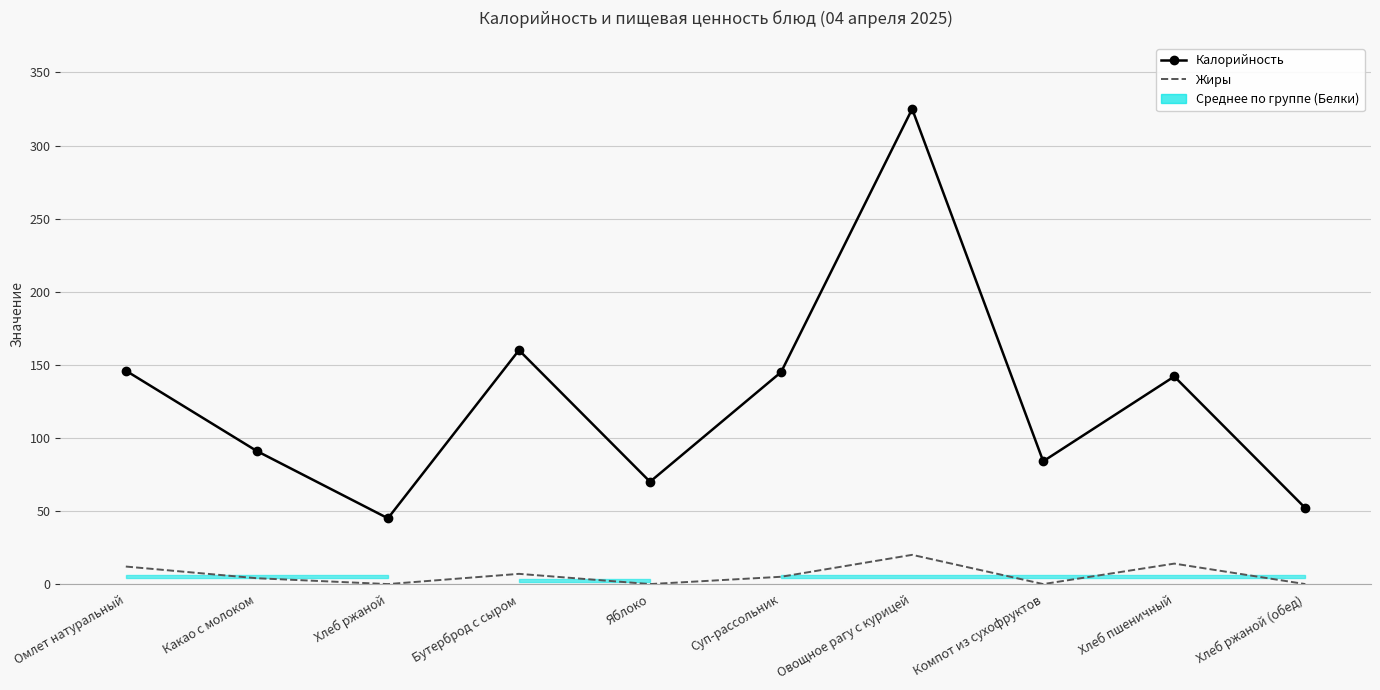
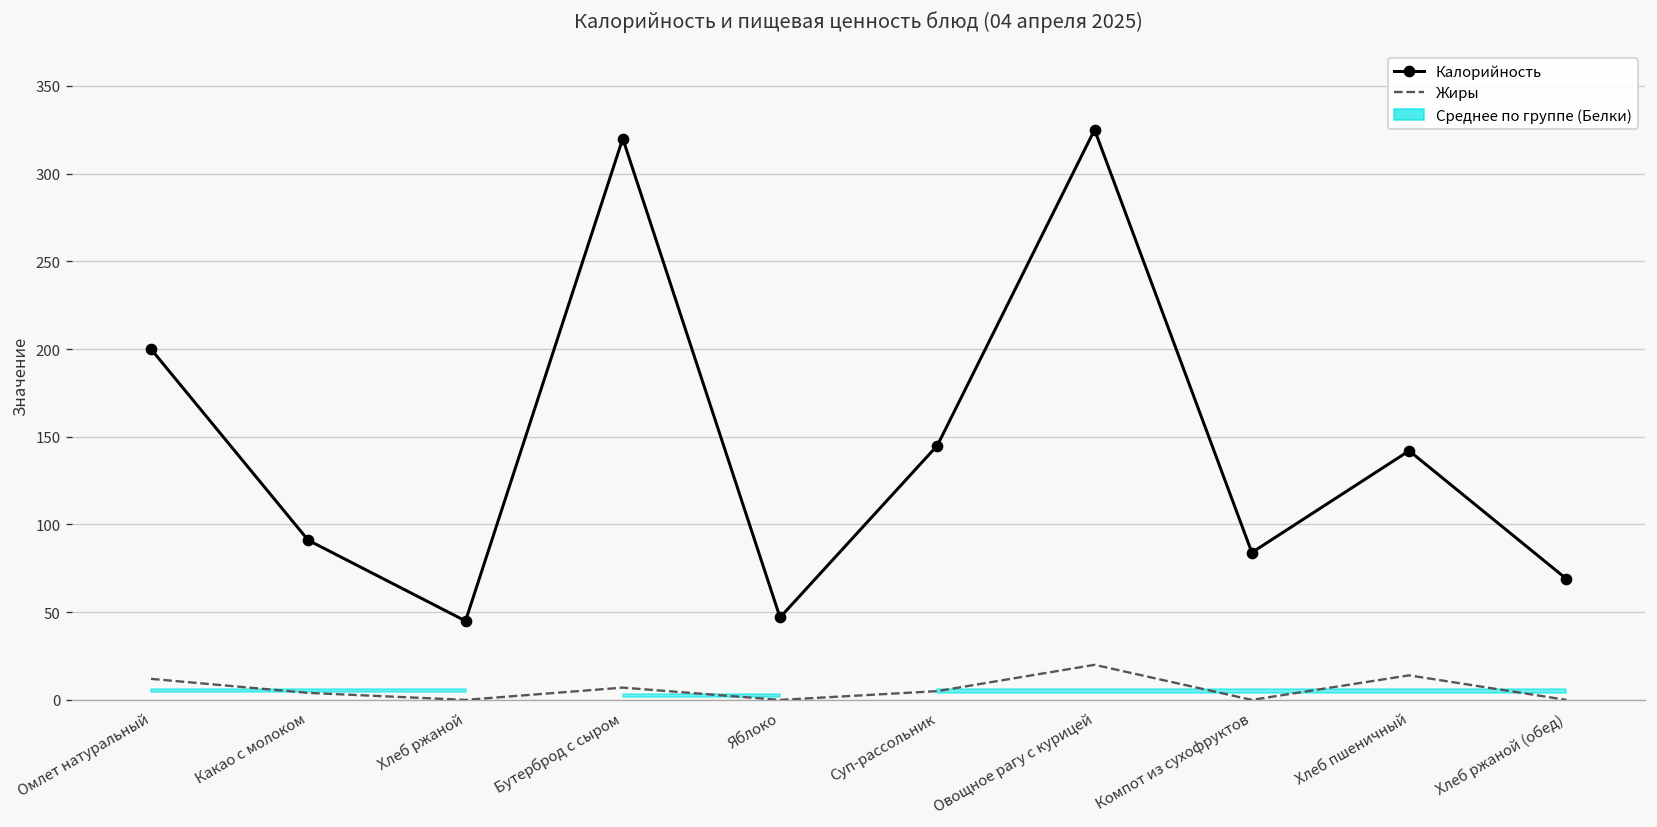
  {
    "Калорийность": {
-     "Омлет натуральный": 146,
+     "Омлет натуральный": 200,
      "Какао с молоком": 91,
      "Хлеб ржаной": 45,
-     "Бутерброд с сыром": 160,
-     "Яблоко": 70,
+     "Бутерброд с сыром": 320,
+     "Яблоко": 47,
      "Суп-рассольник": 145,
      "Овощное рагу с курицей": 325,
      "Компот из сухофруктов": 84,
      "Хлеб пшеничный": 142,
-     "Хлеб ржаной (обед)": 52
+     "Хлеб ржаной (обед)": 69
    },
    "Жиры": {
      "Бутерброд с сыром": 7,
      "Овощное рагу с курицей": 20,
      "Хлеб пшеничный": 14
    }
  }
